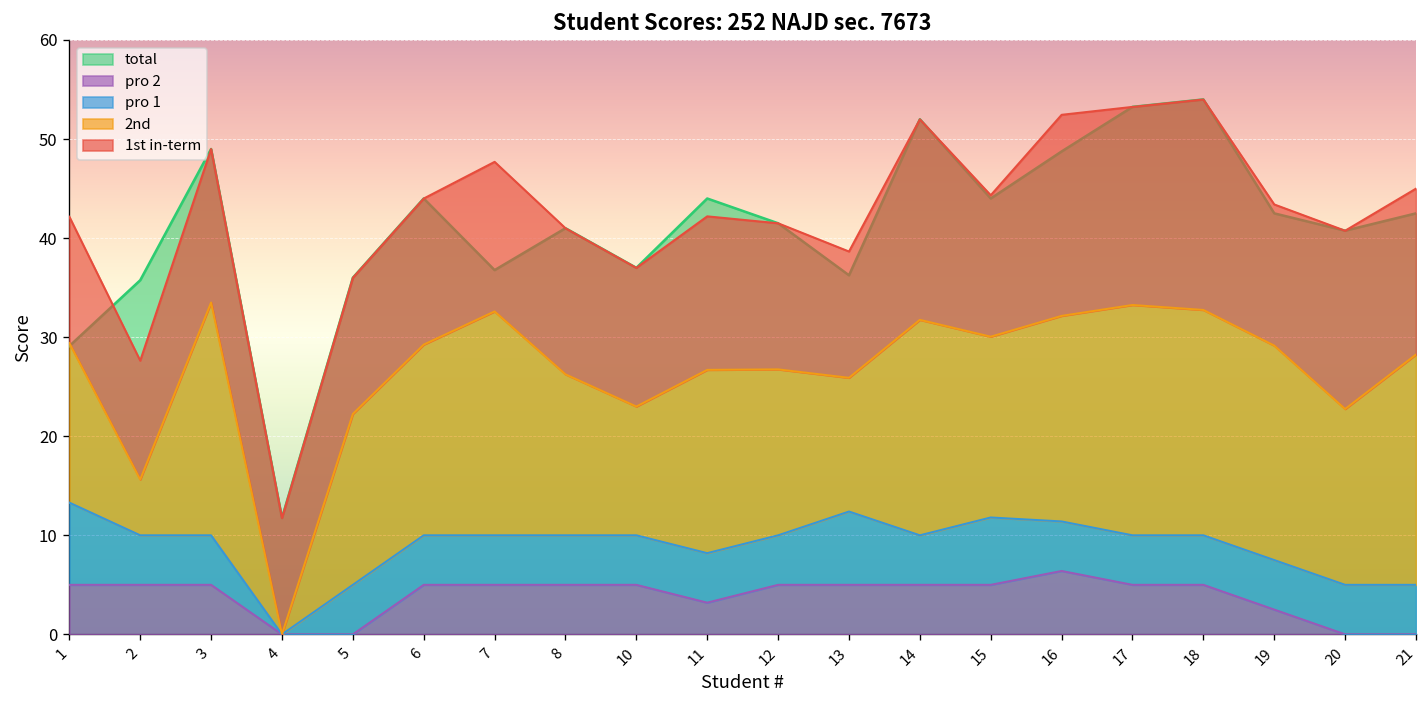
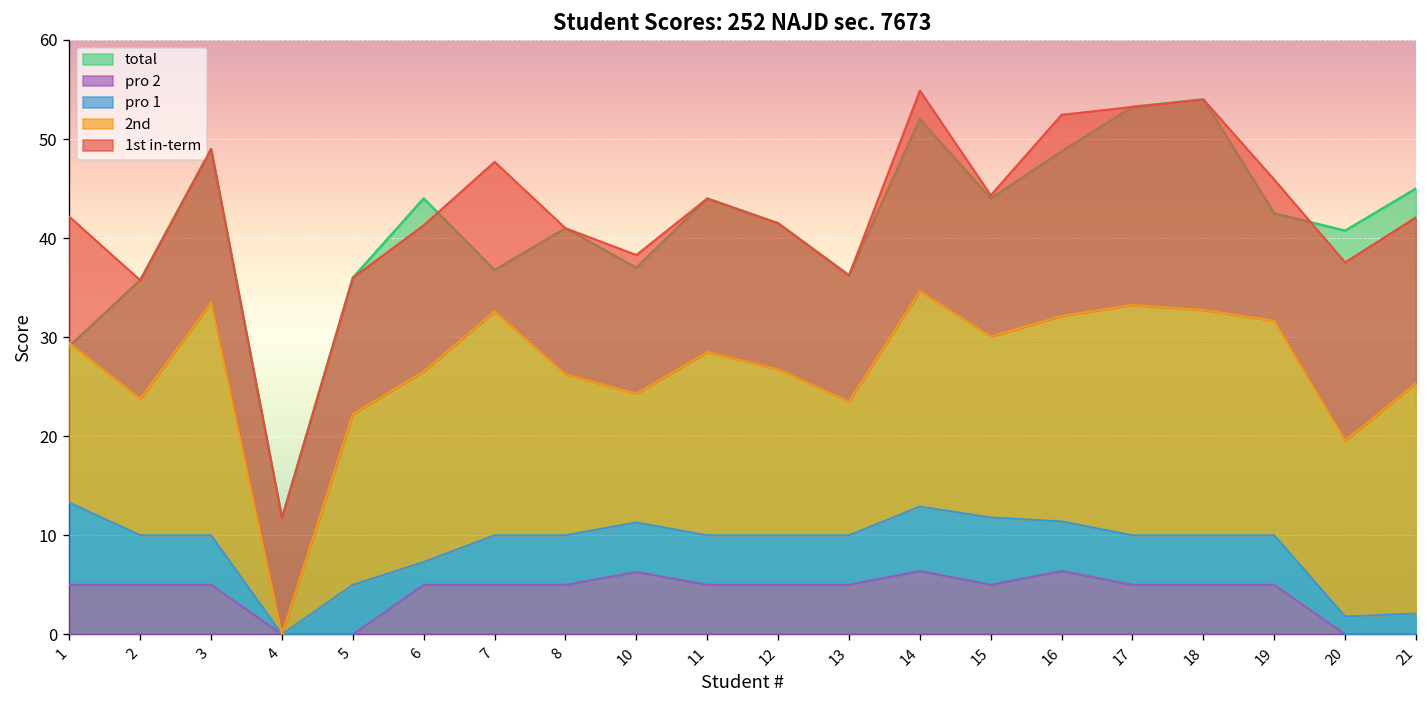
  {
    "total": {
      "7": 37,
      "15": 44,
      "16": 49,
      "19": 43,
-     "21": 43
+     "21": 45
    },
    "pro 2": {
      "1": 5,
      "2": 5,
      "3": 5,
      "5": 0,
      "6": 5,
      "7": 5,
      "8": 5,
-     "10": 5,
-     "11": 3,
+     "10": 6,
+     "11": 5,
      "12": 5,
      "13": 5,
-     "14": 5,
+     "14": 6,
      "15": 5,
      "16": 6,
      "17": 5,
      "18": 5,
-     "19": 3,
+     "19": 5,
      "20": 0,
      "21": 0
    },
    "pro 1": {
      "1": 8,
      "2": 5,
      "3": 5,
      "5": 5,
-     "6": 5,
+     "6": 2,
      "7": 5,
      "8": 5,
      "10": 5,
      "11": 5,
      "12": 5,
-     "13": 7,
-     "14": 5,
+     "13": 5,
+     "14": 7,
      "15": 7,
      "16": 5,
      "17": 5,
      "18": 5,
      "19": 5,
-     "20": 5,
-     "21": 5
+     "20": 2,
+     "21": 2
    },
    "2nd": {
-     "2": 6,
+     "2": 14,
      "3": 24,
      "5": 17,
      "6": 19,
      "7": 23,
      "8": 16,
      "10": 13,
      "11": 19,
      "12": 17,
      "13": 14,
      "14": 22,
      "15": 18,
      "16": 21,
      "17": 23,
      "18": 23,
      "19": 22,
      "20": 18,
      "21": 23
    },
    "1st in-term": {
      "1": 13,
      "7": 15,
      "15": 14,
      "16": 20,
      "19": 14,
      "21": 17
    }
  }
